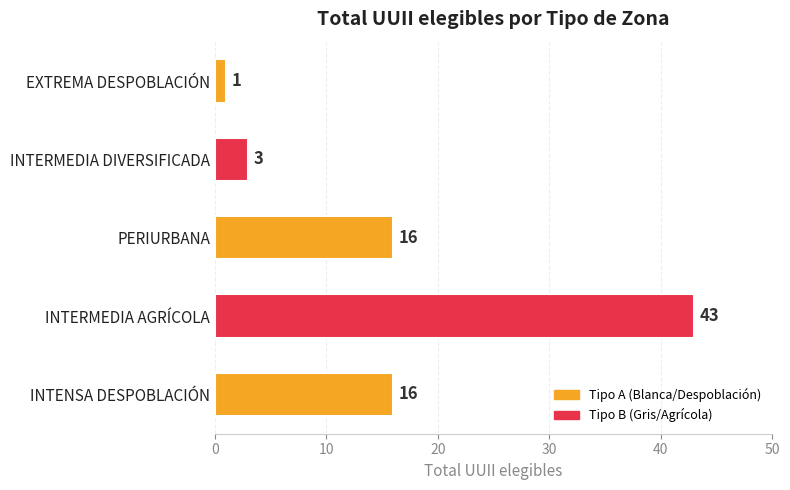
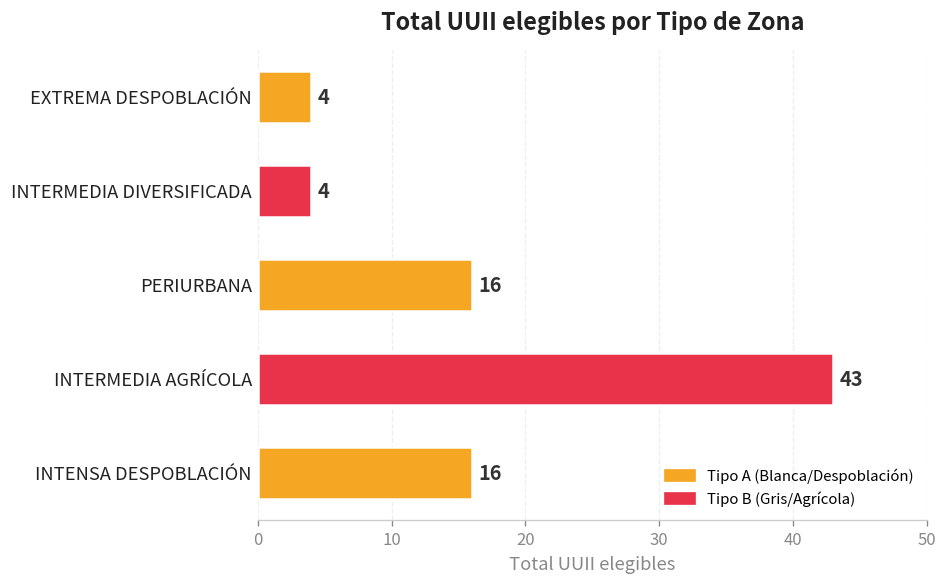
  {
-   "EXTREMA DESPOBLACIÓN": 1,
-   "INTERMEDIA DIVERSIFICADA": 3,
+   "EXTREMA DESPOBLACIÓN": 4,
+   "INTERMEDIA DIVERSIFICADA": 4,
    "PERIURBANA": 16,
    "INTERMEDIA AGRÍCOLA": 43,
    "INTENSA DESPOBLACIÓN": 16
  }
